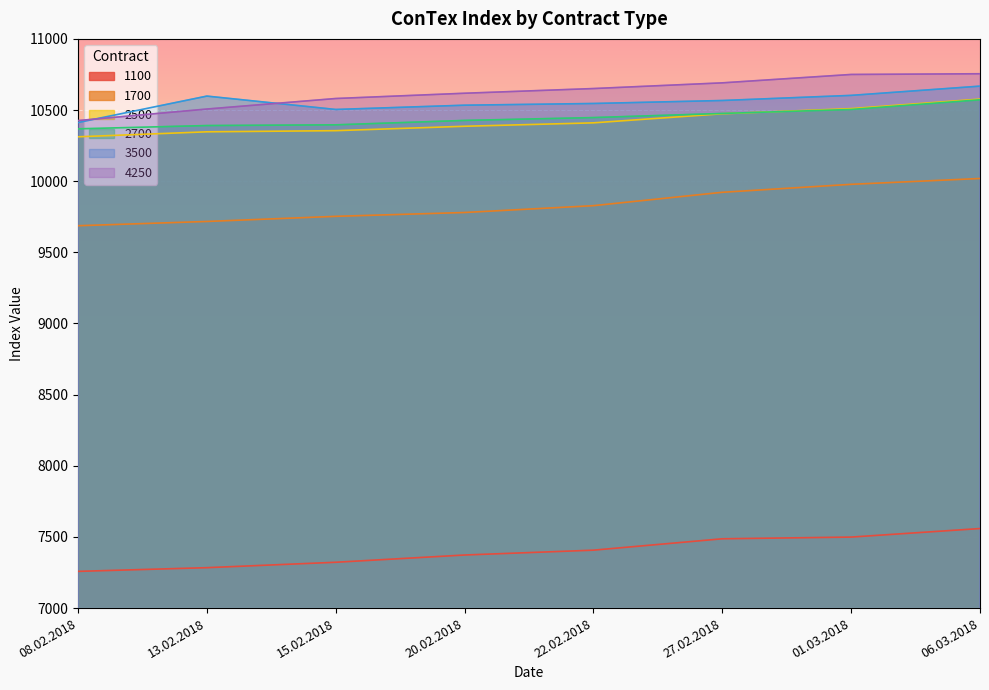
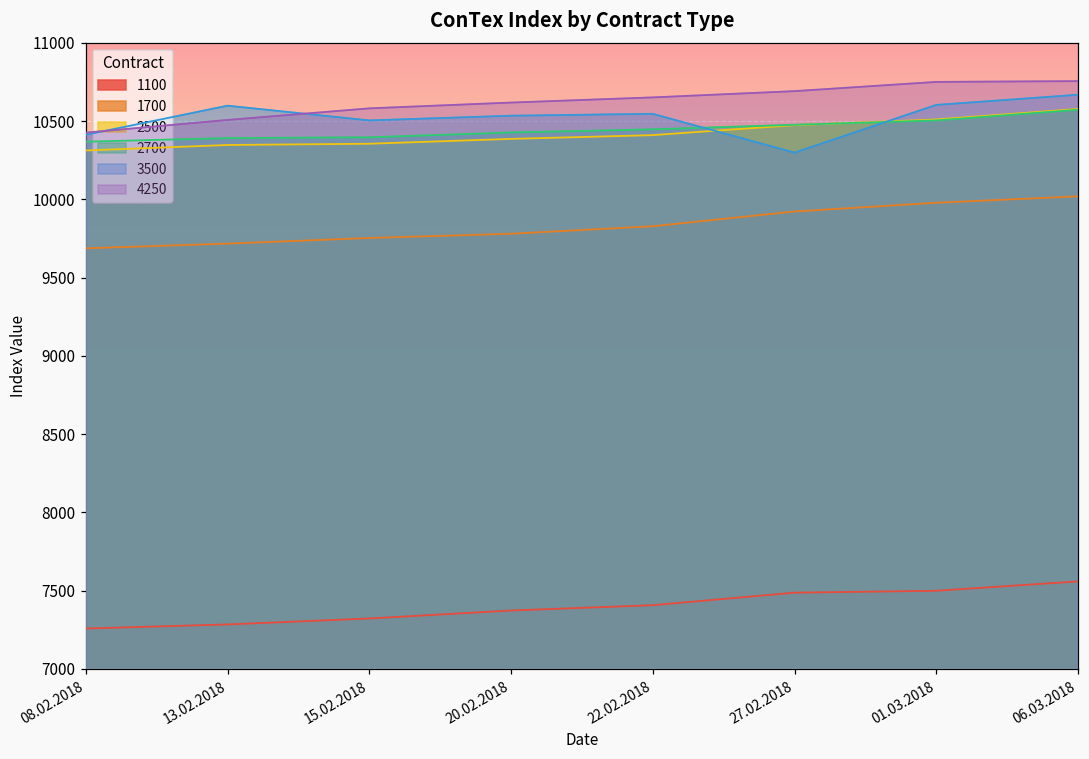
  {
    "2500": {
      "08.02.2018": 10310,
      "13.02.2018": 10350,
      "15.02.2018": 10360,
      "20.02.2018": 10390,
      "22.02.2018": 10410
    },
    "2700": {
      "08.02.2018": 10370,
      "13.02.2018": 10390,
      "15.02.2018": 10400,
      "20.02.2018": 10430,
      "22.02.2018": 10450
    },
    "3500": {
      "13.02.2018": 10600,
      "15.02.2018": 10500,
      "20.02.2018": 10530,
      "22.02.2018": 10550,
-     "27.02.2018": 10570,
+     "27.02.2018": 10300,
      "01.03.2018": 10600,
      "06.03.2018": 10670
    },
    "4250": {
      "13.02.2018": 10510,
      "15.02.2018": 10580,
      "20.02.2018": 10620,
      "22.02.2018": 10650,
      "27.02.2018": 10690,
      "01.03.2018": 10750,
      "06.03.2018": 10760
    }
  }
